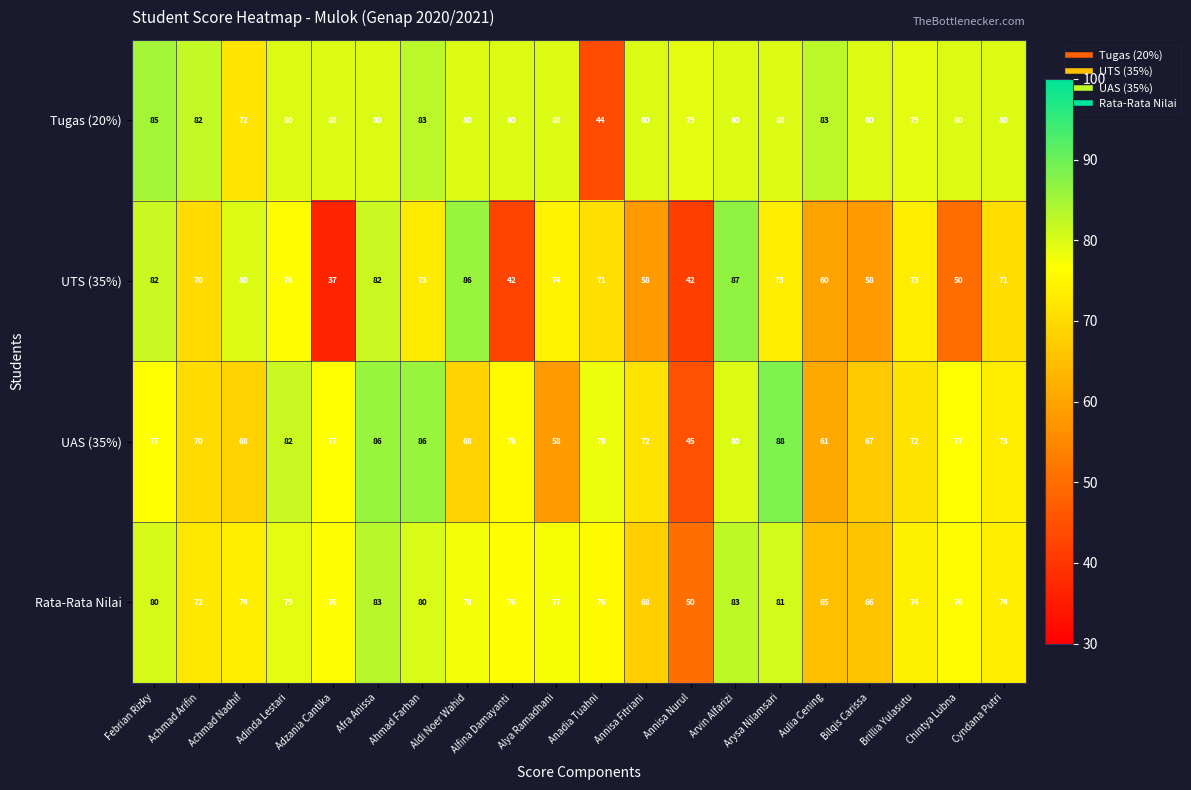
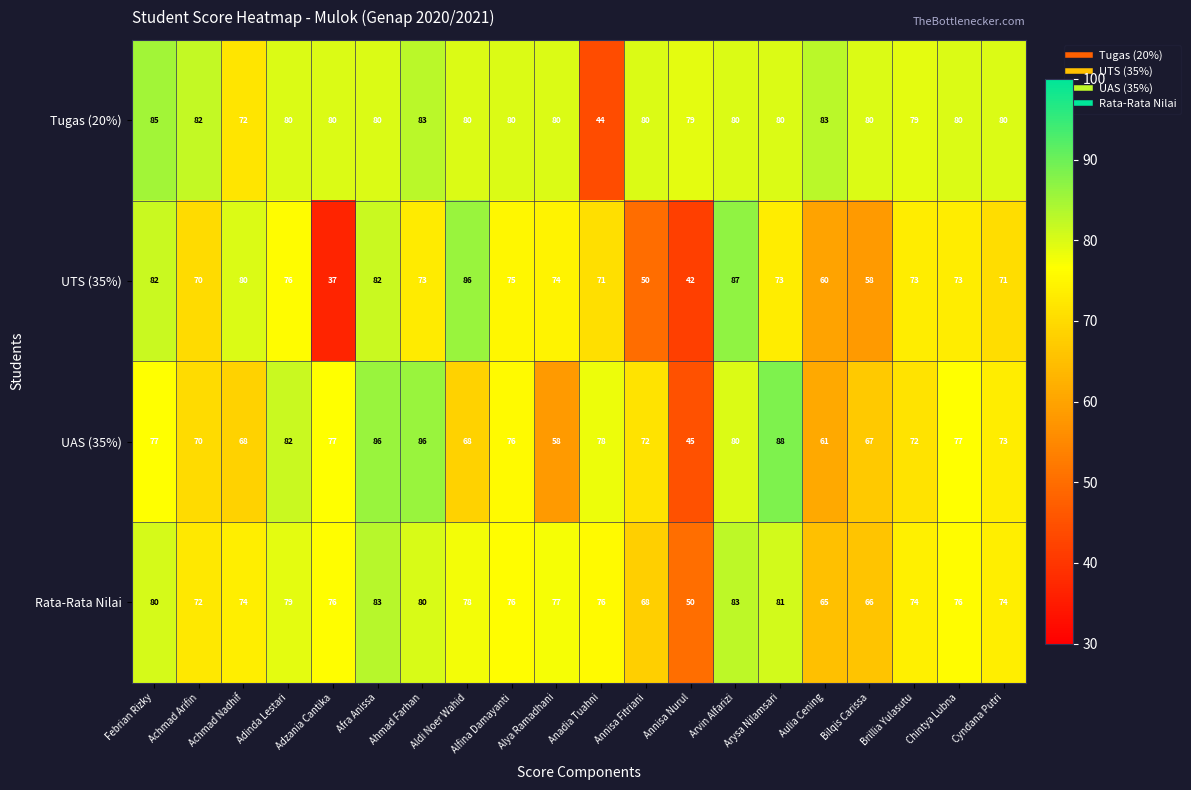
  {
    "Tugas (20%)": {
      "Febrian Rizky": 85,
      "Achmad Arifin": 82,
      "Achmad Nadhif": 72,
      "Adinda Lestari": 80,
      "Adzania Cantika": 80,
      "Afra Anissa": 80,
      "Ahmad Farhan": 83,
      "Aldi Noer Wahid": 80,
      "Alfina Damayanti": 80,
      "Alya Ramadhani": 80,
      "Anadia Tuahni": 44,
      "Annisa Fitriani": 80,
      "Annisa Nurul": 79,
      "Arvin Alfarizi": 80,
      "Arysa Nilamsari": 80,
      "Aulia Cening": 83,
      "Bilqis Carissa": 80,
      "Brillia Yulasutu": 79,
      "Chintya Lubna": 80,
      "Cyndana Putri": 80
    },
    "UTS (35%)": {
      "Febrian Rizky": 82,
      "Achmad Arifin": 70,
      "Achmad Nadhif": 80,
      "Adinda Lestari": 76,
      "Adzania Cantika": 37,
      "Afra Anissa": 82,
      "Ahmad Farhan": 73,
      "Aldi Noer Wahid": 86,
-     "Alfina Damayanti": 42,
+     "Alfina Damayanti": 75,
      "Alya Ramadhani": 74,
      "Anadia Tuahni": 71,
-     "Annisa Fitriani": 58,
+     "Annisa Fitriani": 50,
      "Annisa Nurul": 42,
      "Arvin Alfarizi": 87,
      "Arysa Nilamsari": 73,
      "Aulia Cening": 60,
      "Bilqis Carissa": 58,
      "Brillia Yulasutu": 73,
-     "Chintya Lubna": 50,
+     "Chintya Lubna": 73,
      "Cyndana Putri": 71
    },
    "UAS (35%)": {
      "Febrian Rizky": 77,
      "Achmad Arifin": 70,
      "Achmad Nadhif": 68,
      "Adinda Lestari": 82,
      "Adzania Cantika": 77,
      "Afra Anissa": 86,
      "Ahmad Farhan": 86,
      "Aldi Noer Wahid": 68,
      "Alfina Damayanti": 76,
      "Alya Ramadhani": 58,
      "Anadia Tuahni": 78,
      "Annisa Fitriani": 72,
      "Annisa Nurul": 45,
      "Arvin Alfarizi": 80,
      "Arysa Nilamsari": 88,
      "Aulia Cening": 61,
      "Bilqis Carissa": 67,
      "Brillia Yulasutu": 72,
      "Chintya Lubna": 77,
      "Cyndana Putri": 73
    },
    "Rata-Rata Nilai": {
      "Febrian Rizky": 80,
      "Achmad Arifin": 72,
      "Achmad Nadhif": 74,
      "Adinda Lestari": 79,
      "Adzania Cantika": 76,
      "Afra Anissa": 83,
      "Ahmad Farhan": 80,
      "Aldi Noer Wahid": 78,
      "Alfina Damayanti": 76,
      "Alya Ramadhani": 77,
      "Anadia Tuahni": 76,
      "Annisa Fitriani": 68,
      "Annisa Nurul": 50,
      "Arvin Alfarizi": 83,
      "Arysa Nilamsari": 81,
      "Aulia Cening": 65,
      "Bilqis Carissa": 66,
      "Brillia Yulasutu": 74,
      "Chintya Lubna": 76,
      "Cyndana Putri": 74
    }
  }
